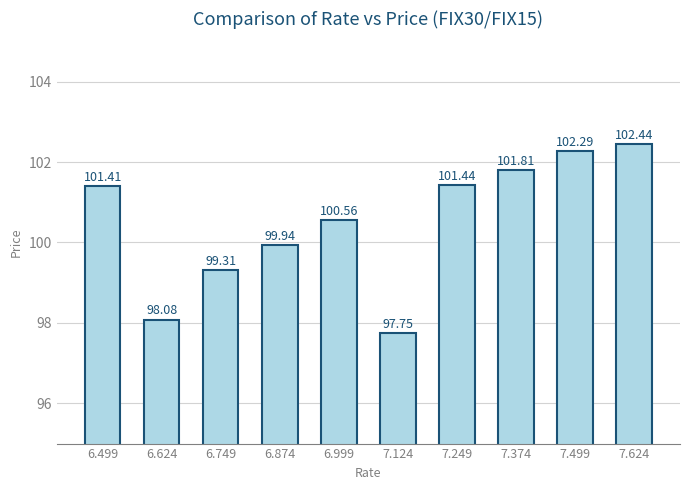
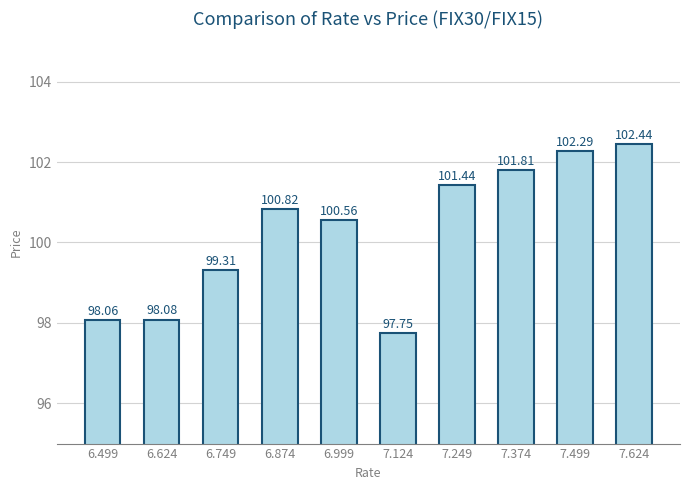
  {
-   "6.499": 101.41,
+   "6.499": 98.06,
    "6.624": 98.08,
    "6.749": 99.31,
-   "6.874": 99.94,
+   "6.874": 100.82,
    "6.999": 100.56,
    "7.124": 97.75,
    "7.249": 101.44,
    "7.374": 101.81,
    "7.499": 102.29,
    "7.624": 102.44
  }
